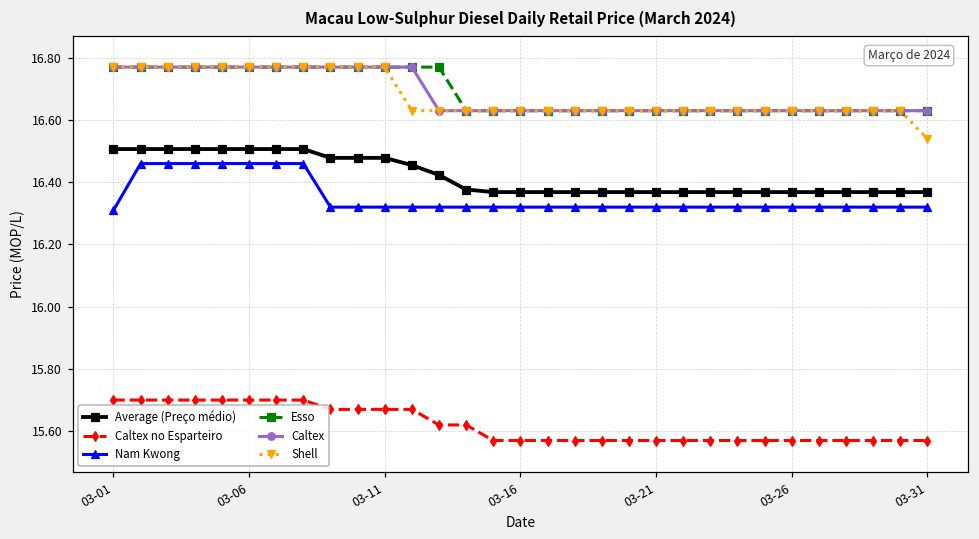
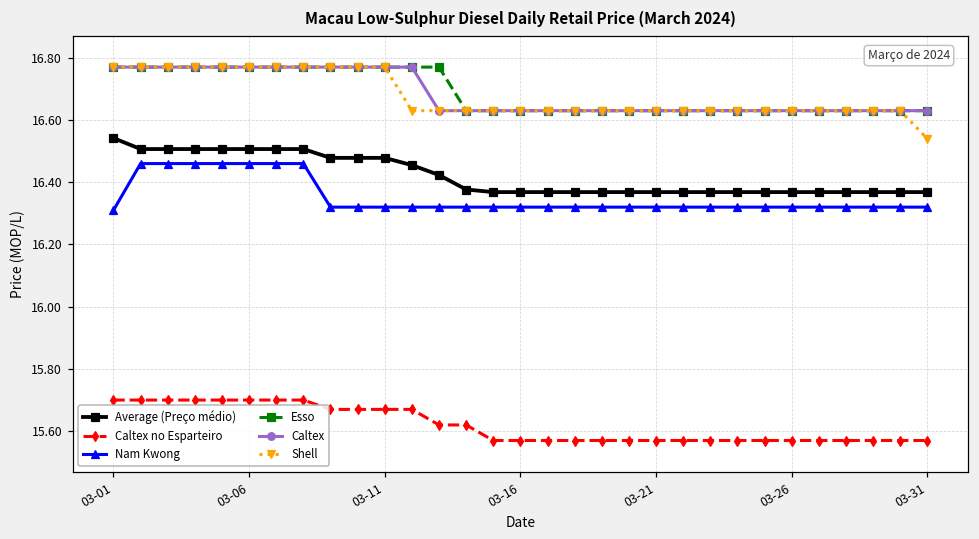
  {
    "Average (Preço médio)": {
-     "03-01": 16.51,
+     "03-01": 16.54,
      "03-06": 16.51,
      "03-11": 16.48,
      "03-16": 16.37,
      "03-21": 16.37,
      "03-26": 16.37,
      "03-31": 16.37
    },
    "Caltex no Esparteiro": {
      "03-01": 15.70,
      "03-06": 15.70,
      "03-11": 15.67,
      "03-16": 15.57,
      "03-21": 15.57,
      "03-26": 15.57,
      "03-31": 15.57
    },
    "Nam Kwong": {
      "03-01": 16.31,
      "03-06": 16.46,
      "03-11": 16.32,
      "03-16": 16.32,
      "03-21": 16.32,
      "03-26": 16.32,
      "03-31": 16.32
    },
    "Shell": {
      "03-31": 16.54
    }
  }
